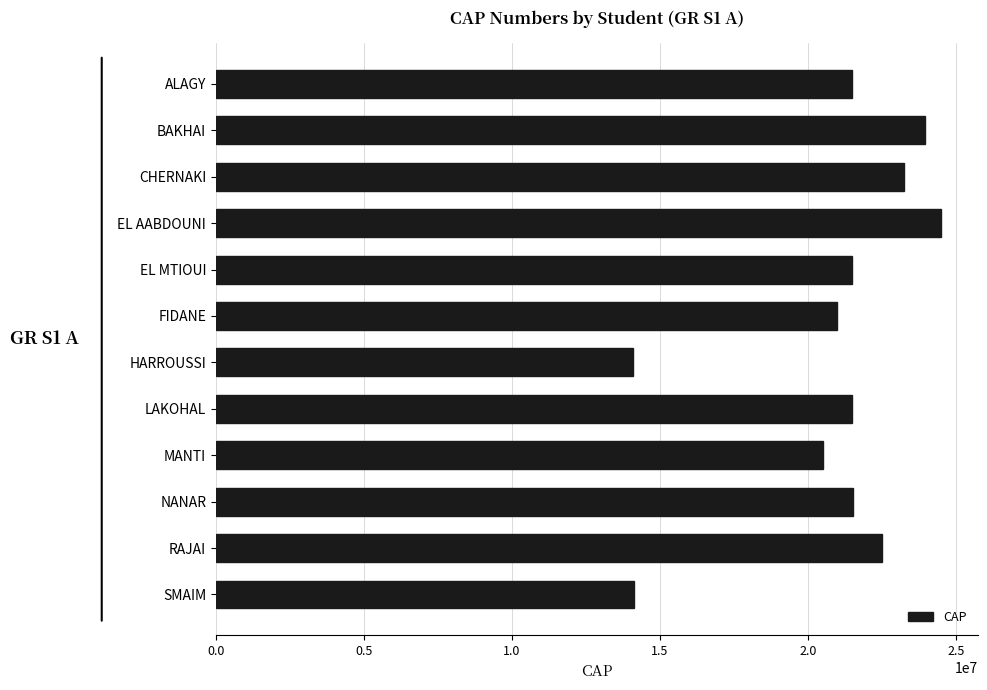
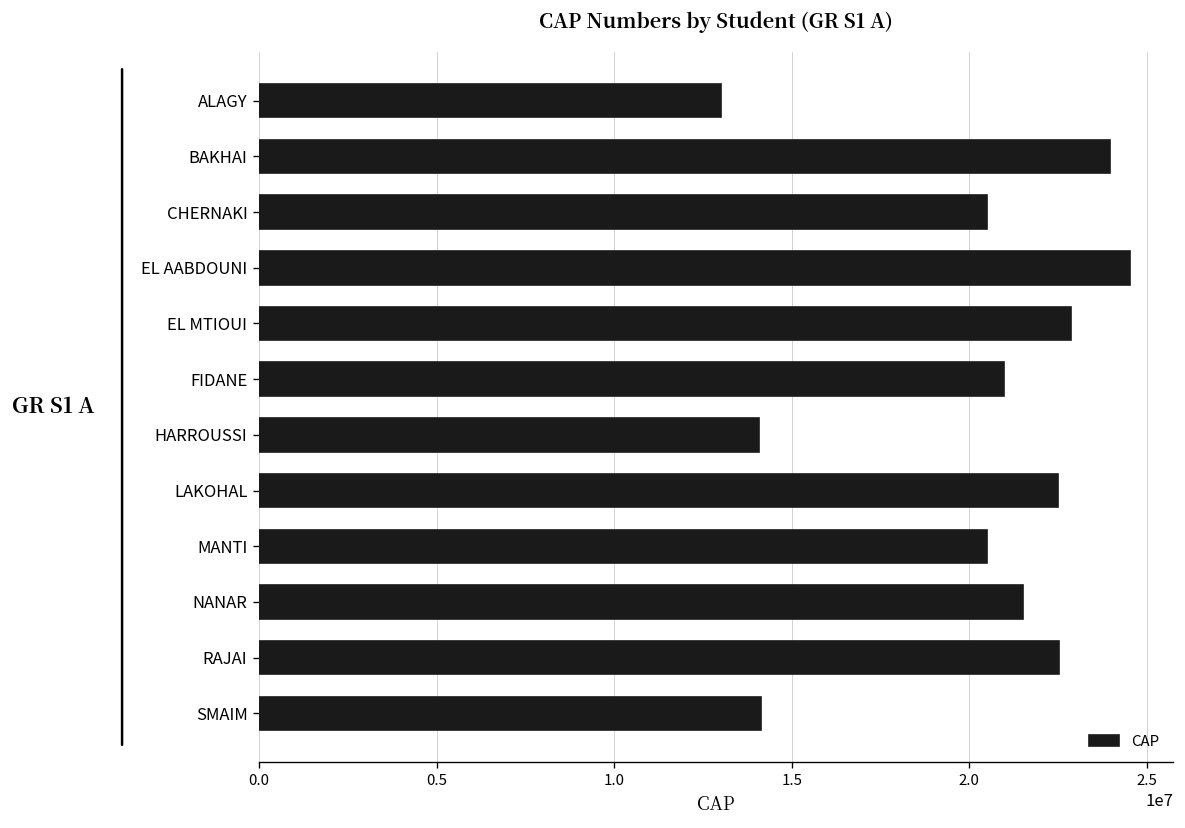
  {
-   "ALAGY": 21500000,
+   "ALAGY": 13000000,
    "BAKHAI": 24000000,
-   "CHERNAKI": 23300000,
+   "CHERNAKI": 20500000,
    "EL AABDOUNI": 24500000,
-   "EL MTIOUI": 21500000,
+   "EL MTIOUI": 22900000,
    "FIDANE": 21000000,
    "HARROUSSI": 14100000,
-   "LAKOHAL": 21500000,
+   "LAKOHAL": 22500000,
    "MANTI": 20500000,
    "NANAR": 21500000,
    "RAJAI": 22500000,
    "SMAIM": 14100000
  }
